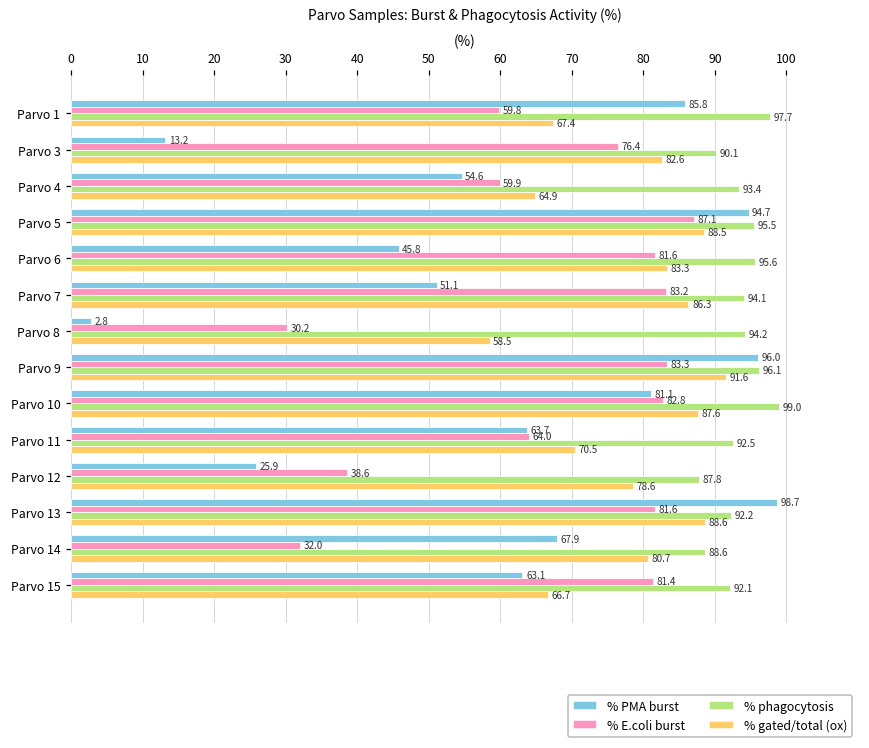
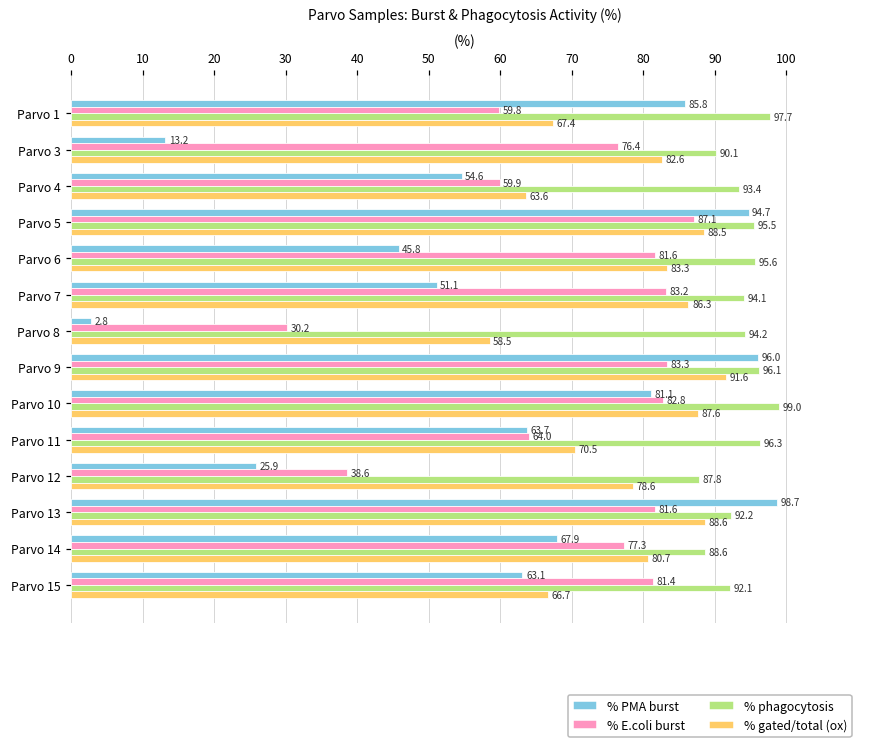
  {
    "% PMA burst": {
      "Parvo 1": 85.8,
      "Parvo 3": 13.2,
      "Parvo 4": 54.6,
      "Parvo 5": 94.7,
      "Parvo 6": 45.8,
      "Parvo 7": 51.1,
      "Parvo 8": 2.8,
      "Parvo 9": 96.0,
      "Parvo 10": 81.1,
      "Parvo 12": 25.9,
      "Parvo 13": 98.7,
      "Parvo 14": 67.9,
      "Parvo 15": 63.1
    },
    "% E.coli burst": {
      "Parvo 1": 59.8,
      "Parvo 3": 76.4,
      "Parvo 4": 59.9,
      "Parvo 5": 87.1,
      "Parvo 6": 81.6,
      "Parvo 7": 83.2,
      "Parvo 8": 30.2,
      "Parvo 9": 83.3,
      "Parvo 10": 82.8,
      "Parvo 12": 38.6,
      "Parvo 13": 81.6,
-     "Parvo 14": 32.0,
+     "Parvo 14": 77.3,
      "Parvo 15": 81.4
    },
    "% phagocytosis": {
      "Parvo 1": 97.7,
      "Parvo 3": 90.1,
      "Parvo 4": 93.4,
      "Parvo 5": 95.5,
      "Parvo 6": 95.6,
      "Parvo 7": 94.1,
      "Parvo 8": 94.2,
      "Parvo 9": 96.1,
      "Parvo 10": 99.0,
-     "Parvo 11": 92.5,
+     "Parvo 11": 96.3,
      "Parvo 12": 87.8,
      "Parvo 13": 92.2,
      "Parvo 14": 88.6,
      "Parvo 15": 92.1
    },
    "% gated/total (ox)": {
      "Parvo 1": 67.4,
      "Parvo 3": 82.6,
-     "Parvo 4": 64.9,
+     "Parvo 4": 63.6,
      "Parvo 5": 88.5,
      "Parvo 6": 83.3,
      "Parvo 7": 86.3,
      "Parvo 8": 58.5,
      "Parvo 9": 91.6,
      "Parvo 10": 87.6,
      "Parvo 11": 70.5,
      "Parvo 12": 78.6,
      "Parvo 13": 88.6,
      "Parvo 14": 80.7,
      "Parvo 15": 66.7
    }
  }
